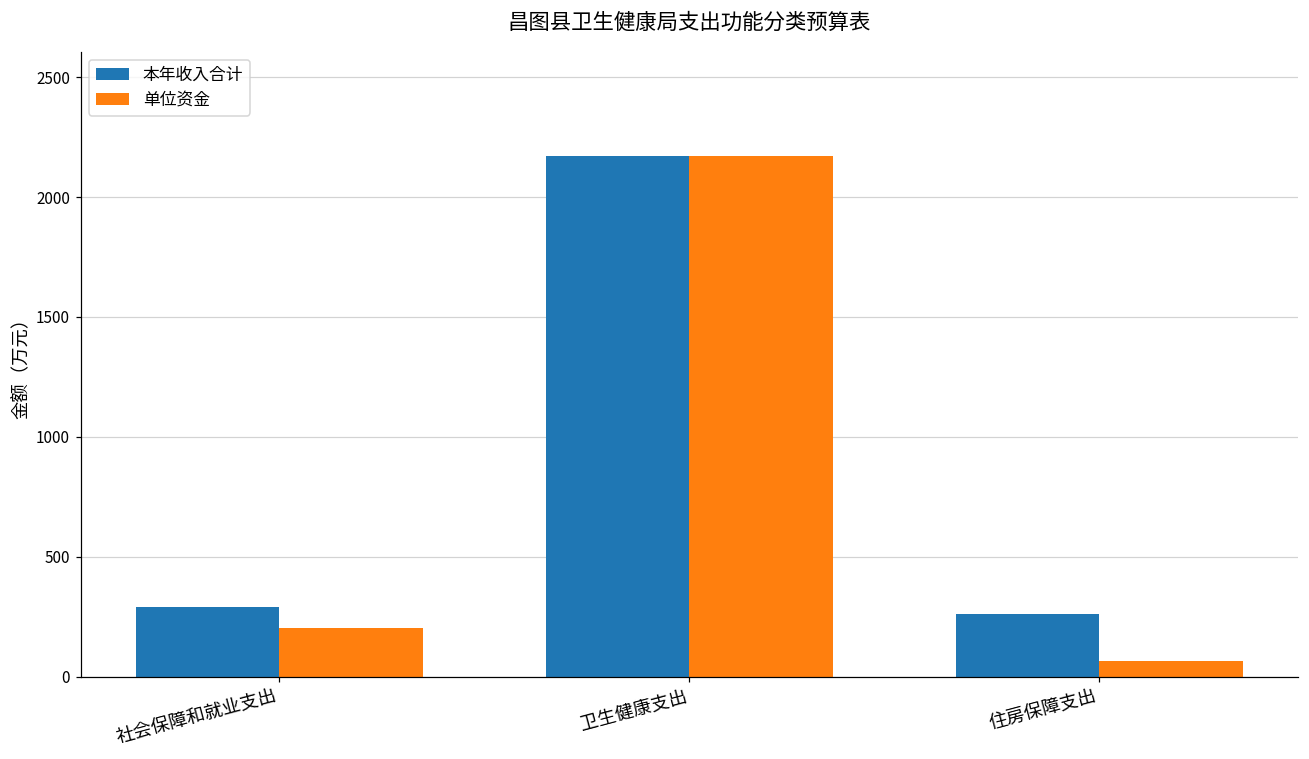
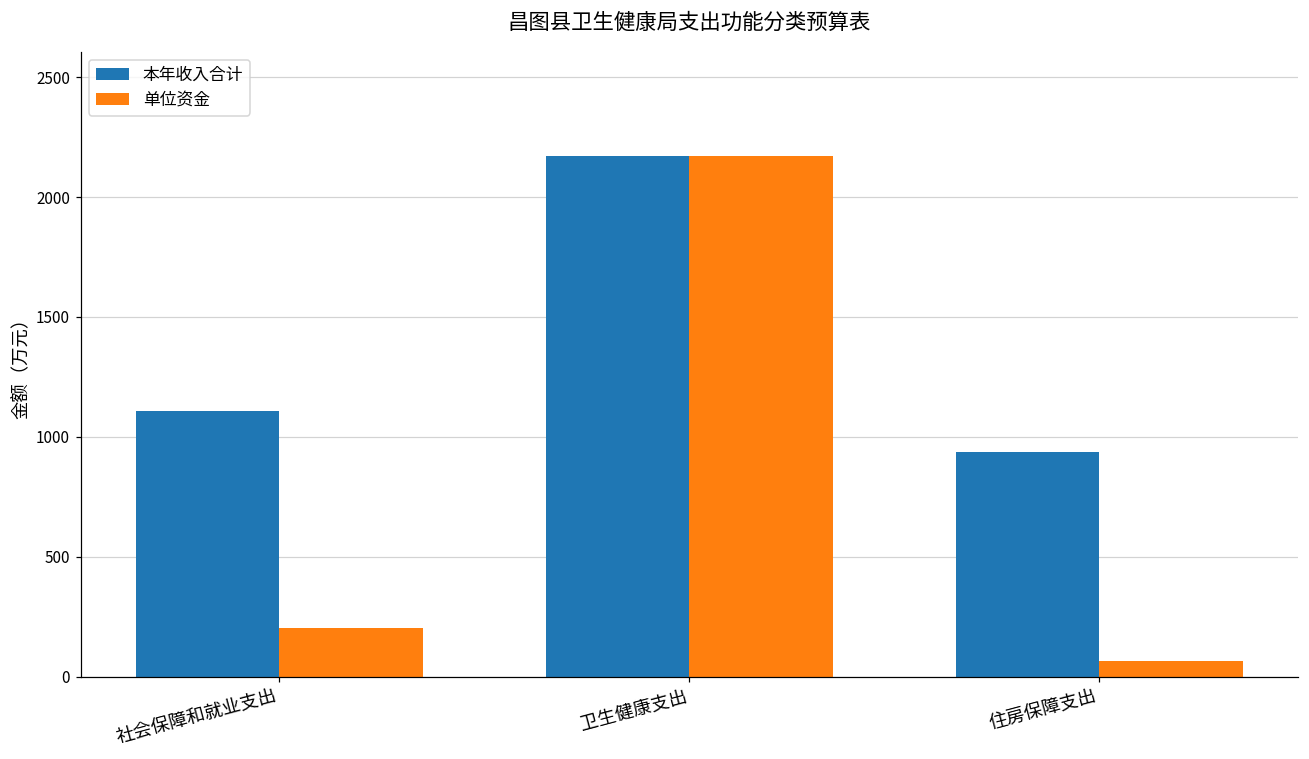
  {
    "本年收入合计": {
-     "社会保障和就业支出": 290,
+     "社会保障和就业支出": 1110,
      "卫生健康支出": 2170,
-     "住房保障支出": 260
+     "住房保障支出": 940
    },
    "单位资金": {
      "社会保障和就业支出": 200,
      "卫生健康支出": 2170,
      "住房保障支出": 70
    }
  }
